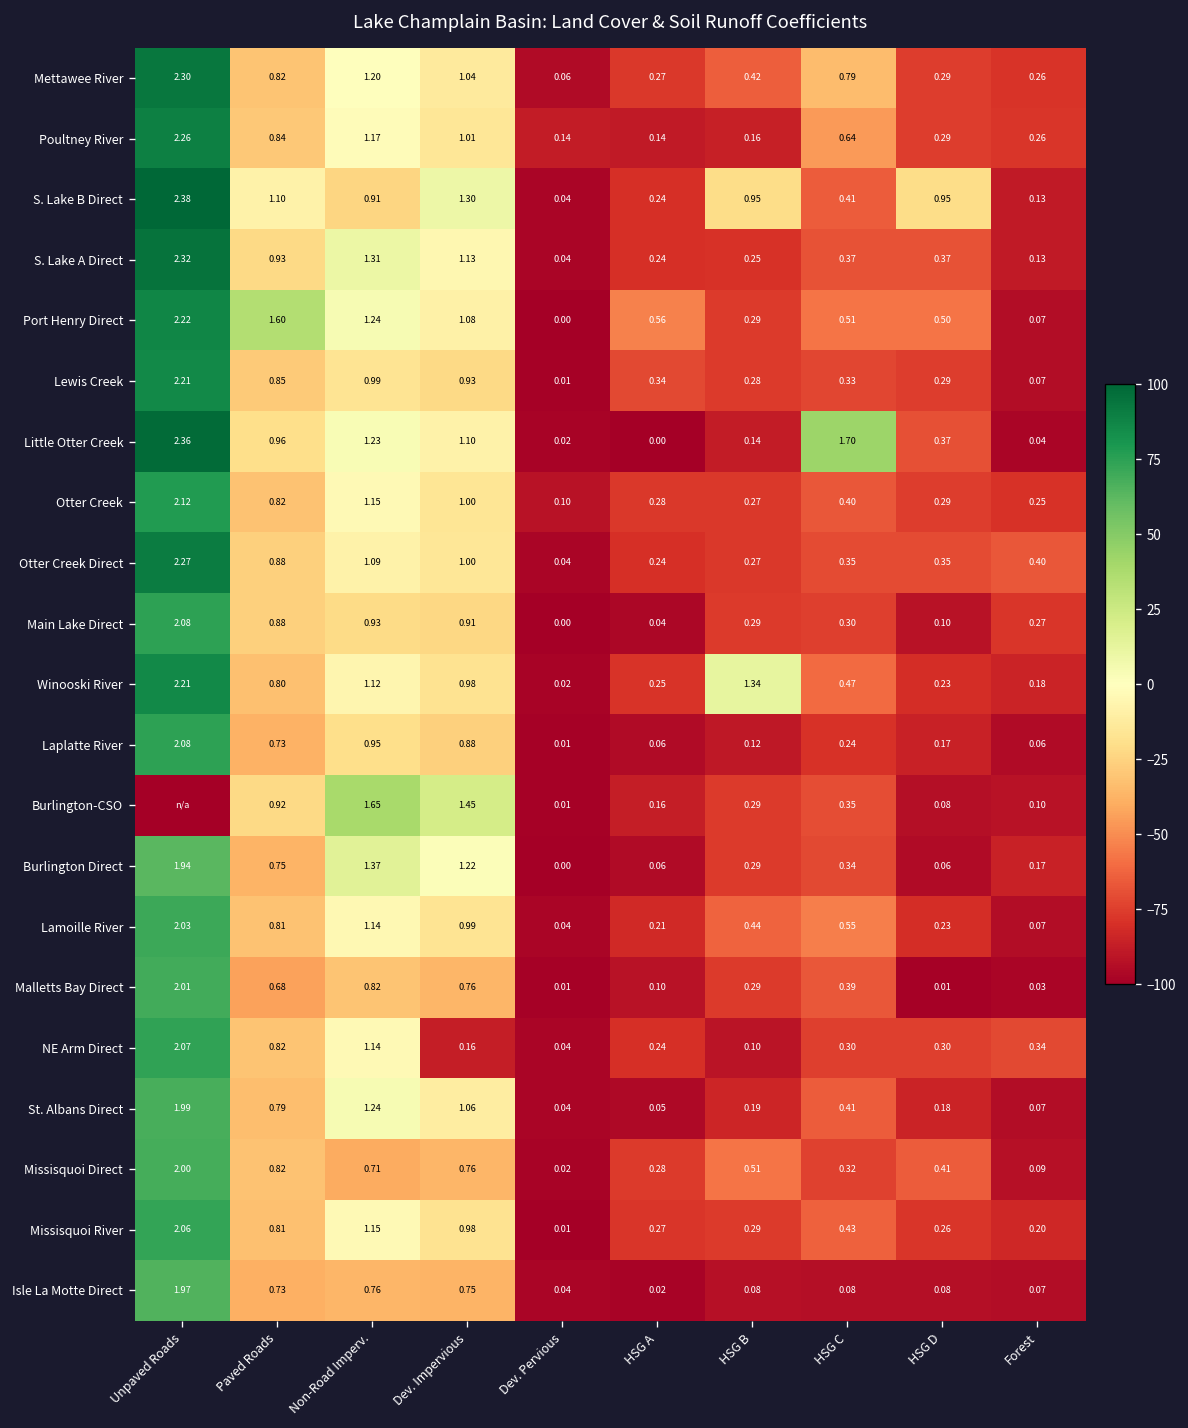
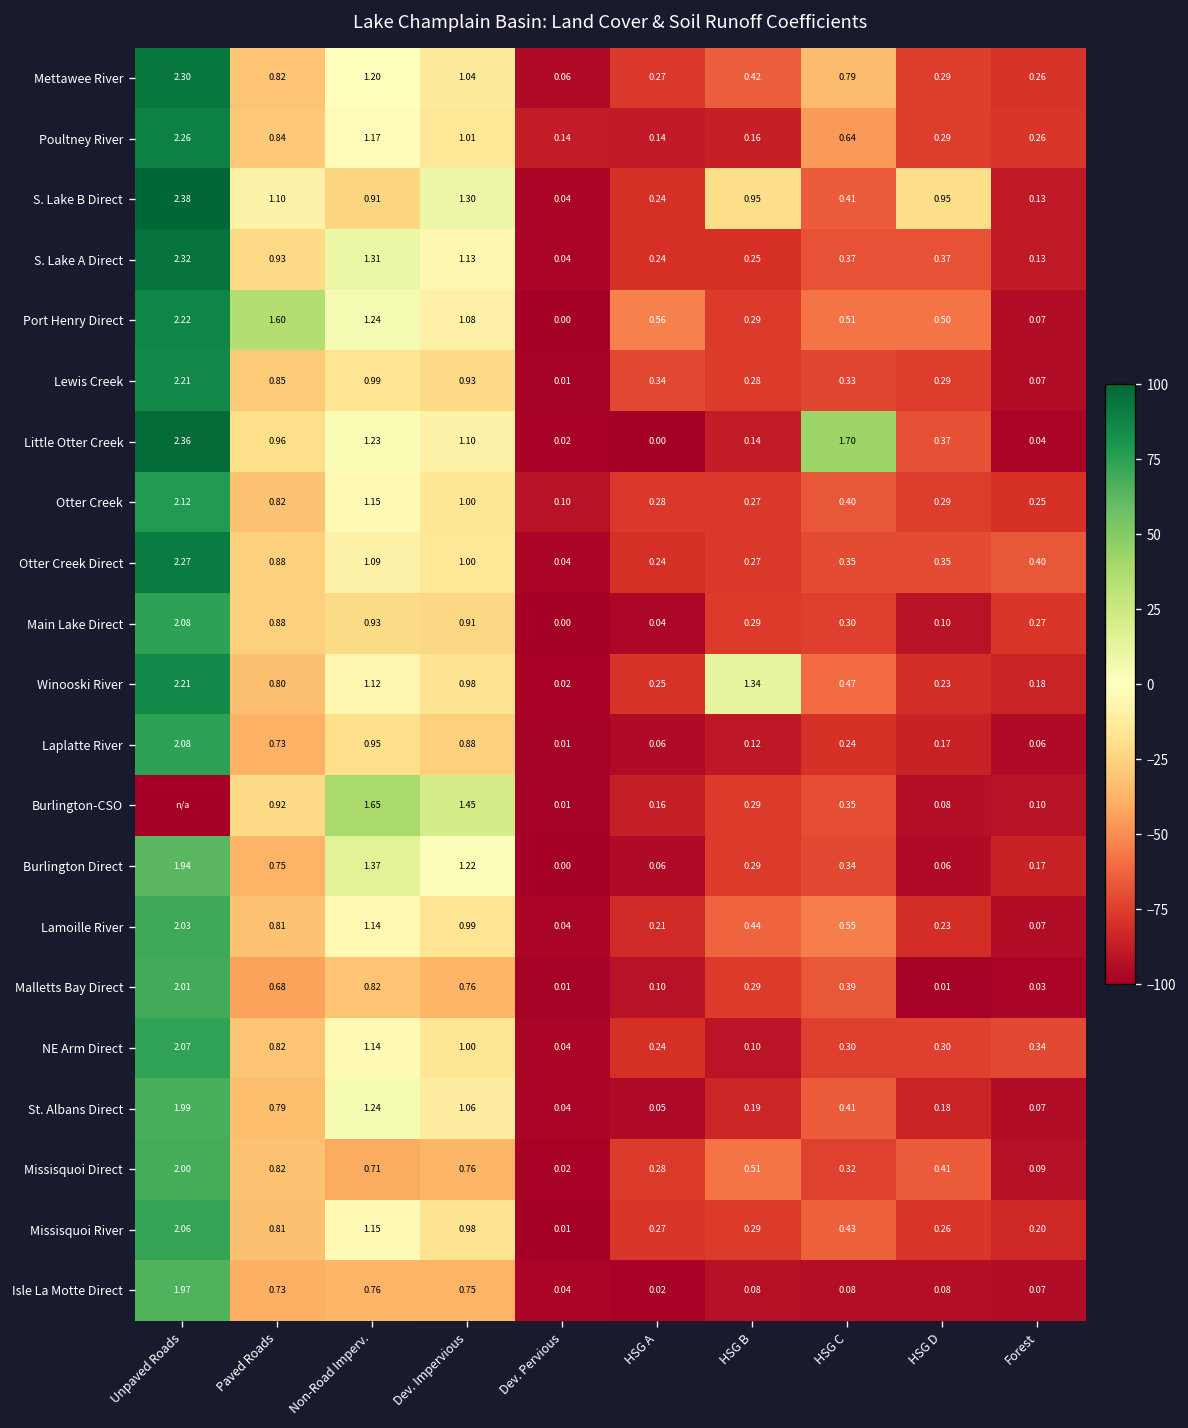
  {
    "NE Arm Direct": {
      "Unpaved Roads": 2.07,
      "Paved Roads": 0.82,
      "Non-Road Imperv.": 1.14,
-     "Dev. Impervious": 0.16,
+     "Dev. Impervious": 1.00,
      "Dev. Pervious": 0.04,
      "HSG A": 0.24,
      "HSG B": 0.10,
      "HSG C": 0.30,
      "HSG D": 0.30,
      "Forest": 0.34
    }
  }
